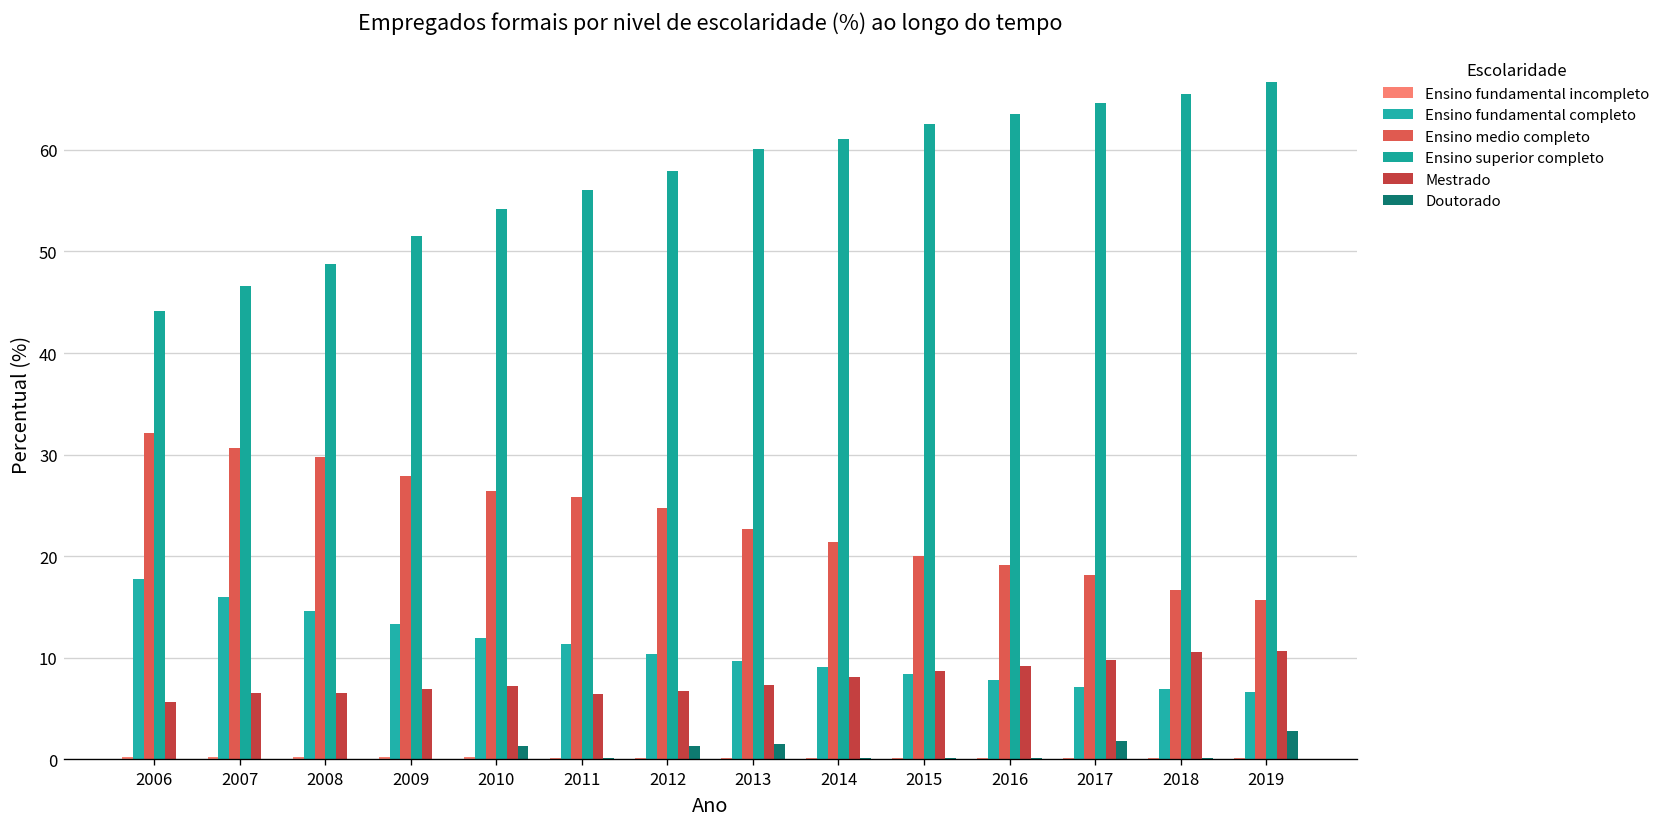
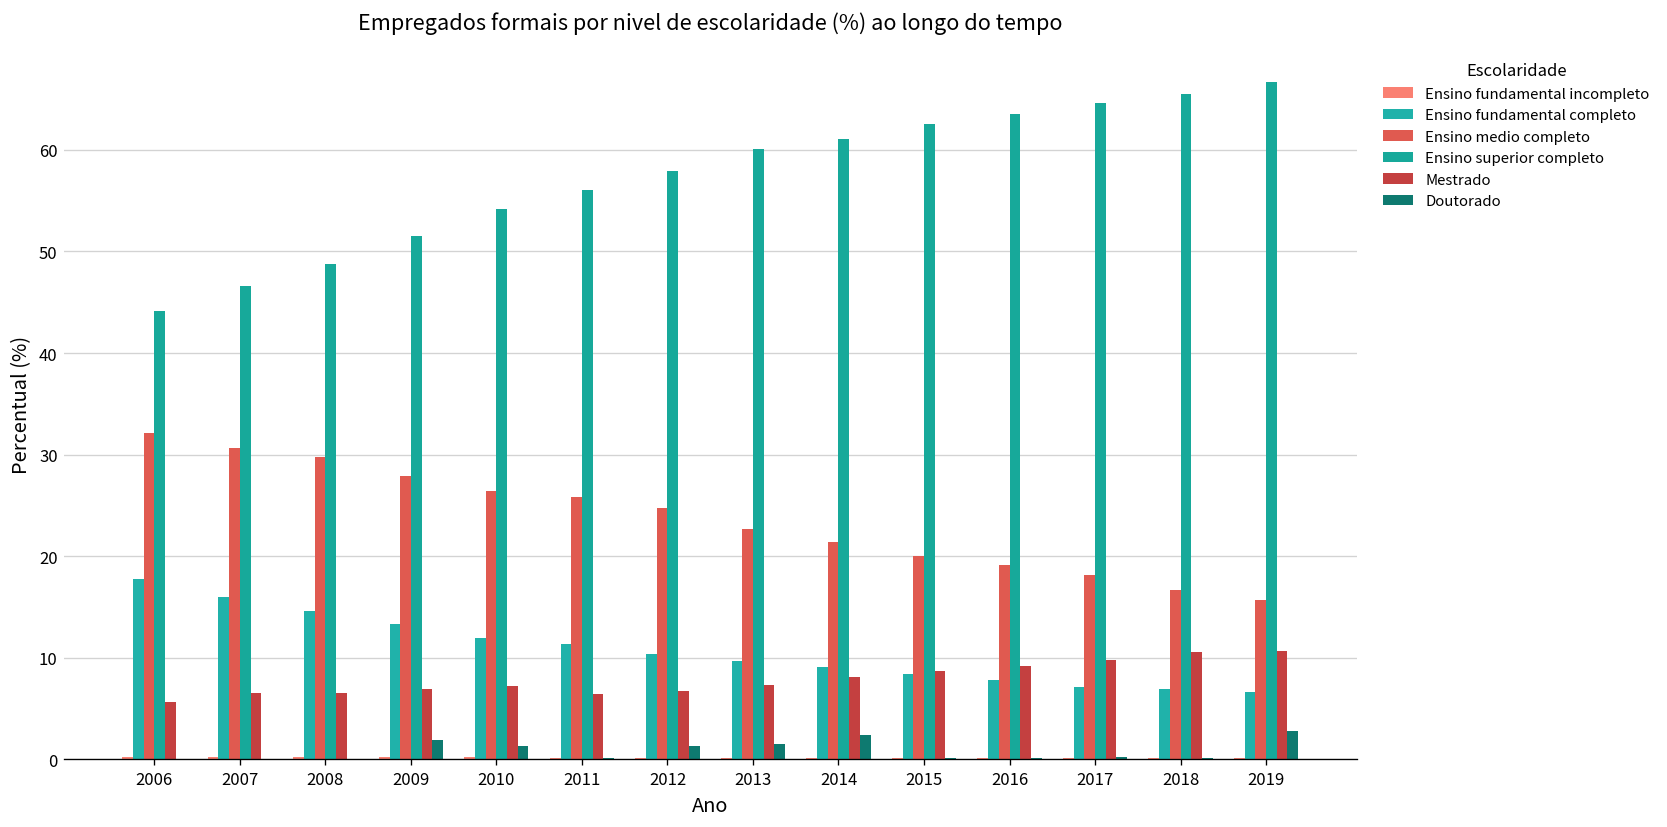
  {
    "Doutorado": {
-     "2009": 0,
+     "2009": 2,
      "2010": 1,
      "2012": 1,
      "2013": 2,
-     "2014": 0,
-     "2017": 2,
+     "2014": 2,
+     "2017": 0,
      "2019": 3
    }
  }
